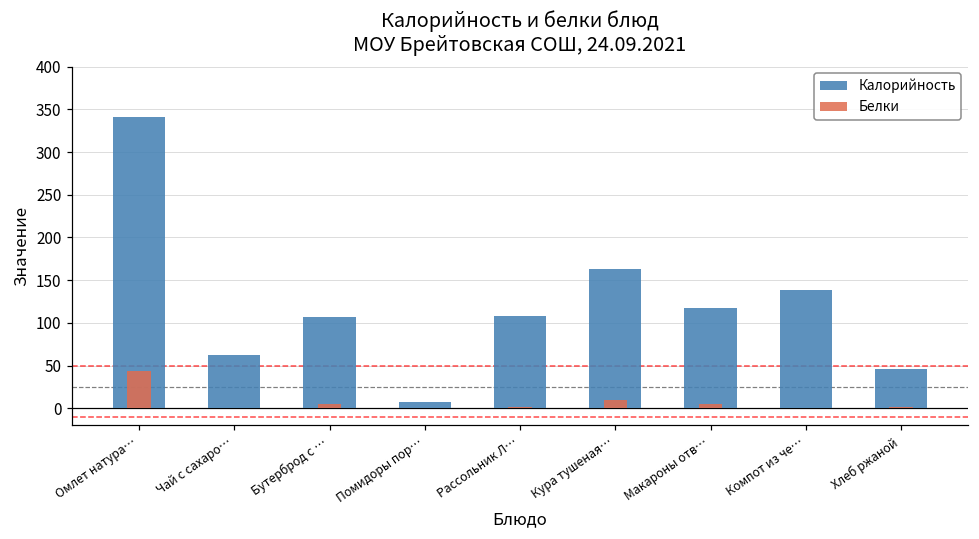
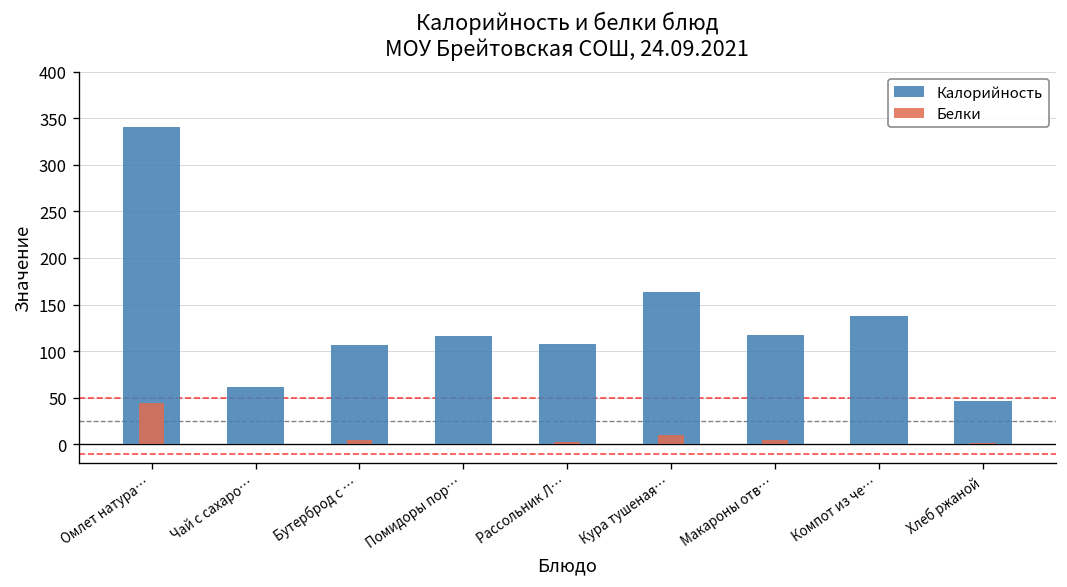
  {
    "Калорийность": {
      "Омлет натура…": 340,
      "Чай с сахаро…": 60,
      "Бутерброд с …": 110,
-     "Помидоры пор…": 10,
+     "Помидоры пор…": 120,
      "Рассольник Л…": 110,
      "Кура тушеная…": 160,
      "Макароны отв…": 120,
      "Компот из че…": 140,
      "Хлеб ржаной": 50
    },
    "Белки": {
      "Чай с сахаро…": 0,
      "Помидоры пор…": 0,
      "Компот из че…": 0
    }
  }
